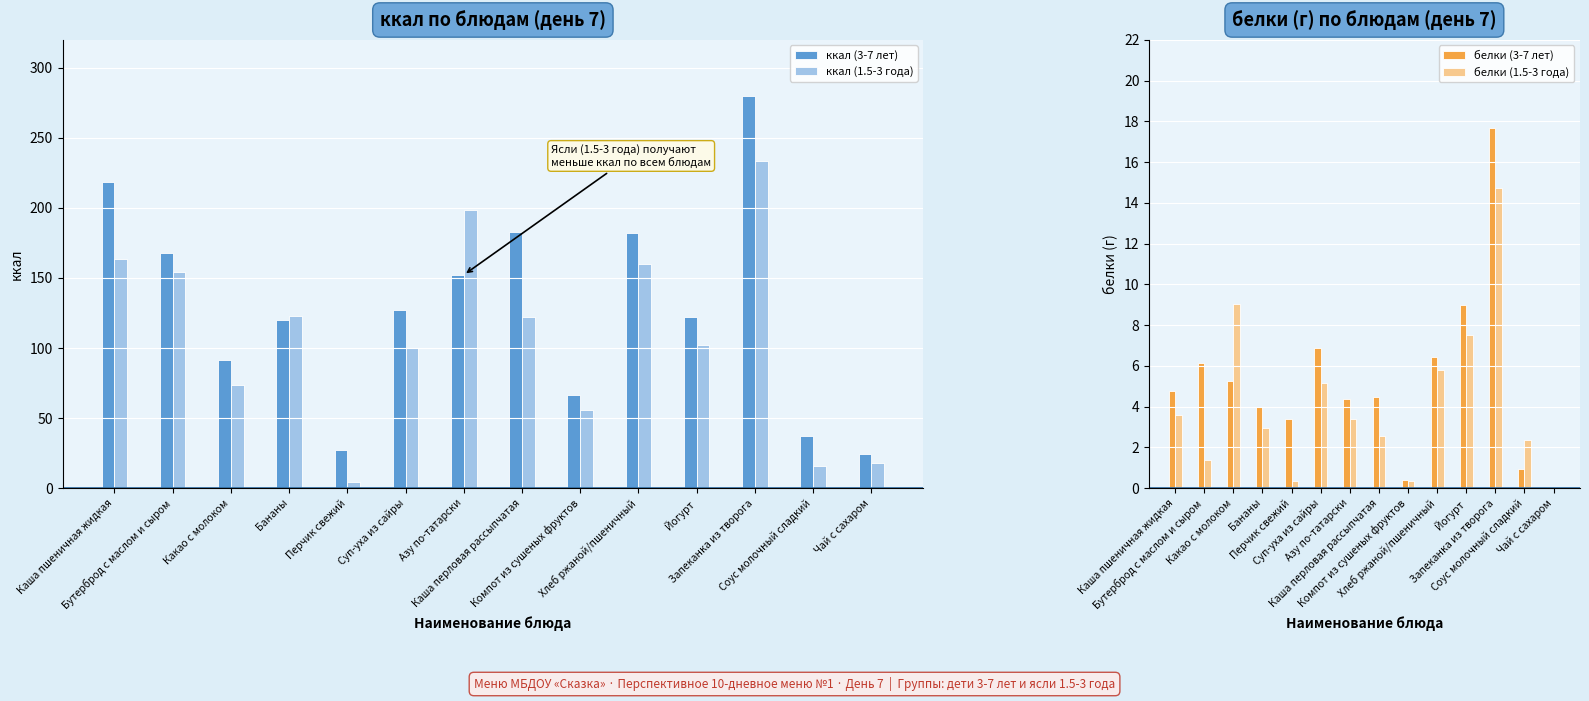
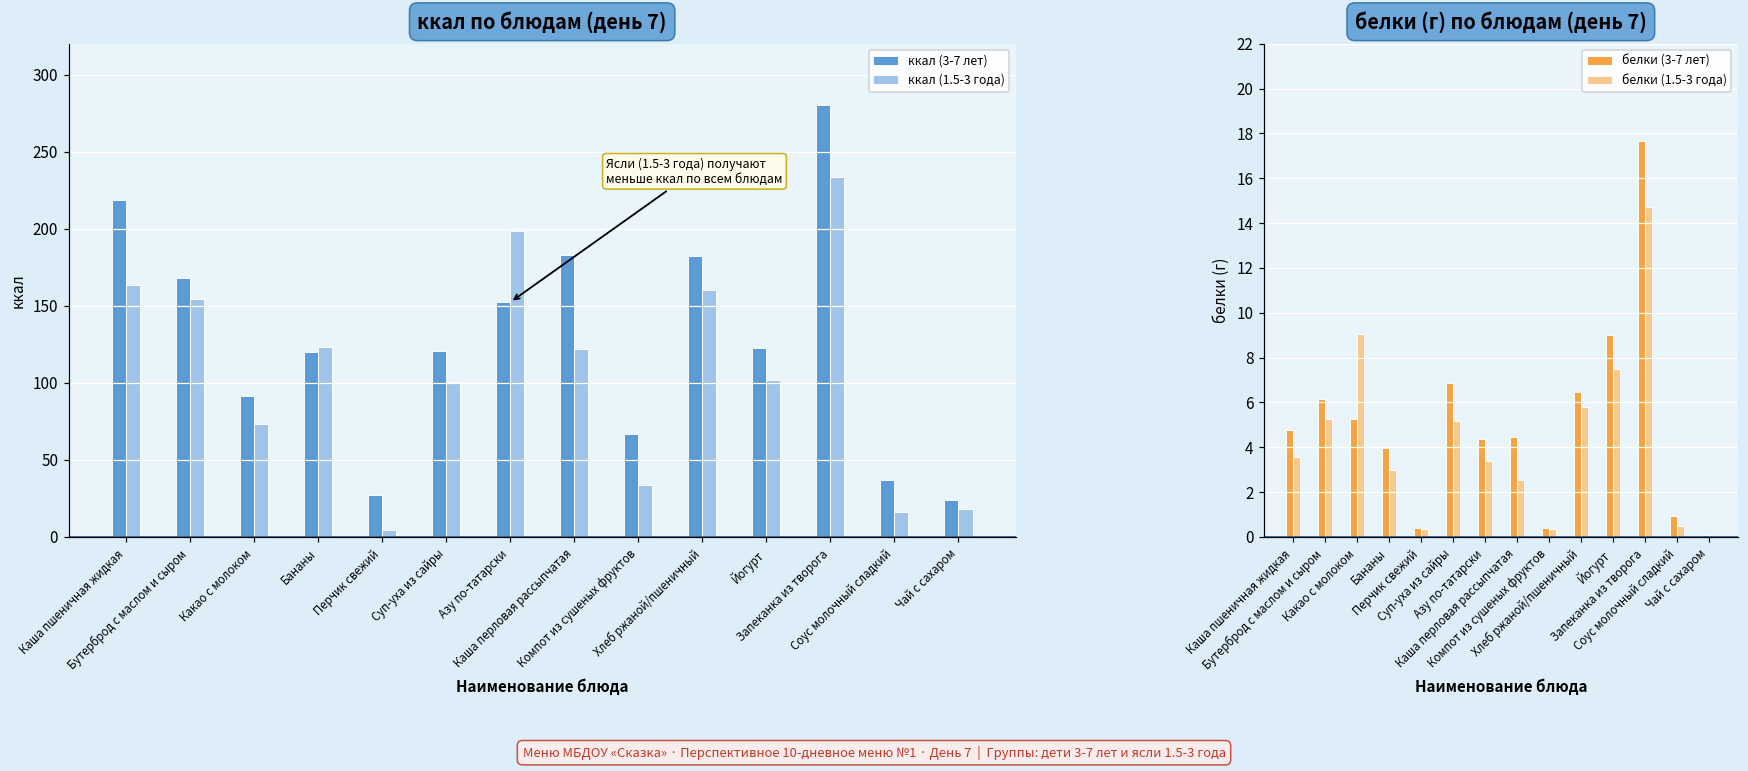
  {
    "ккал по блюдам (день 7)": {
      "ккал (3-7 лет)": {
        "Каша пшеничная жидкая": 218,
        "Бутерброд с маслом и сыром": 168,
        "Какао с молоком": 91,
        "Бананы": 120,
        "Перчик свежий": 27,
-       "Суп-уха из сайры": 127,
+       "Суп-уха из сайры": 121,
        "Азу по-татарски": 152,
        "Компот из сушеных фруктов": 67,
        "Йогурт": 122,
        "Запеканка из творога": 280,
        "Соус молочный сладкий": 37,
        "Чай с сахаром": 24
      },
      "ккал (1.5-3 года)": {
        "Каша пшеничная жидкая": 163,
        "Бутерброд с маслом и сыром": 154,
        "Какао с молоком": 73,
        "Бананы": 123,
        "Перчик свежий": 5,
        "Суп-уха из сайры": 100,
        "Каша перловая рассыпчатая": 122,
-       "Компот из сушеных фруктов": 55,
+       "Компот из сушеных фруктов": 34,
        "Йогурт": 102,
        "Запеканка из творога": 233,
        "Соус молочный сладкий": 16,
        "Чай с сахаром": 18
      }
    },
    "белки (г) по блюдам (день 7)": {
      "белки (3-7 лет)": {
        "Каша пшеничная жидкая": 4.8,
        "Бутерброд с маслом и сыром": 6.2,
        "Какао с молоком": 5.2,
        "Бананы": 4.0,
-       "Перчик свежий": 3.4,
+       "Перчик свежий": 0.4,
        "Суп-уха из сайры": 6.9,
        "Азу по-татарски": 4.4,
        "Каша перловая рассыпчатая": 4.5,
        "Компот из сушеных фруктов": 0.4,
        "Хлеб ржаной/пшеничный": 6.5,
        "Йогурт": 9.0,
        "Запеканка из творога": 17.7,
        "Соус молочный сладкий": 0.9
      },
      "белки (1.5-3 года)": {
        "Каша пшеничная жидкая": 3.6,
-       "Бутерброд с маслом и сыром": 1.4,
+       "Бутерброд с маслом и сыром": 5.2,
        "Какао с молоком": 9.0,
        "Бананы": 3.0,
        "Перчик свежий": 0.4,
        "Суп-уха из сайры": 5.2,
        "Азу по-татарски": 3.4,
        "Каша перловая рассыпчатая": 2.6,
        "Компот из сушеных фруктов": 0.3,
        "Хлеб ржаной/пшеничный": 5.8,
        "Йогурт": 7.5,
        "Запеканка из творога": 14.7,
-       "Соус молочный сладкий": 2.3
+       "Соус молочный сладкий": 0.5
      }
    }
  }
